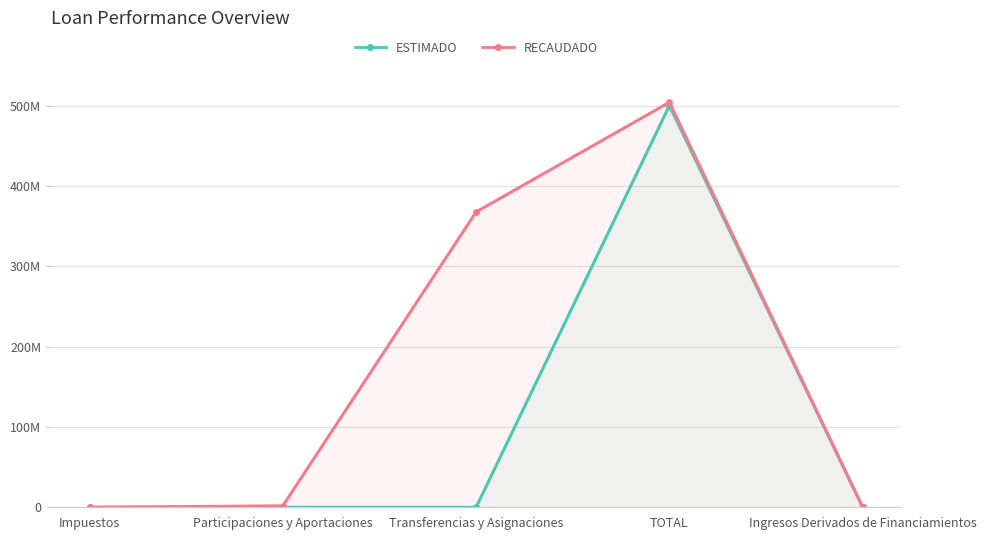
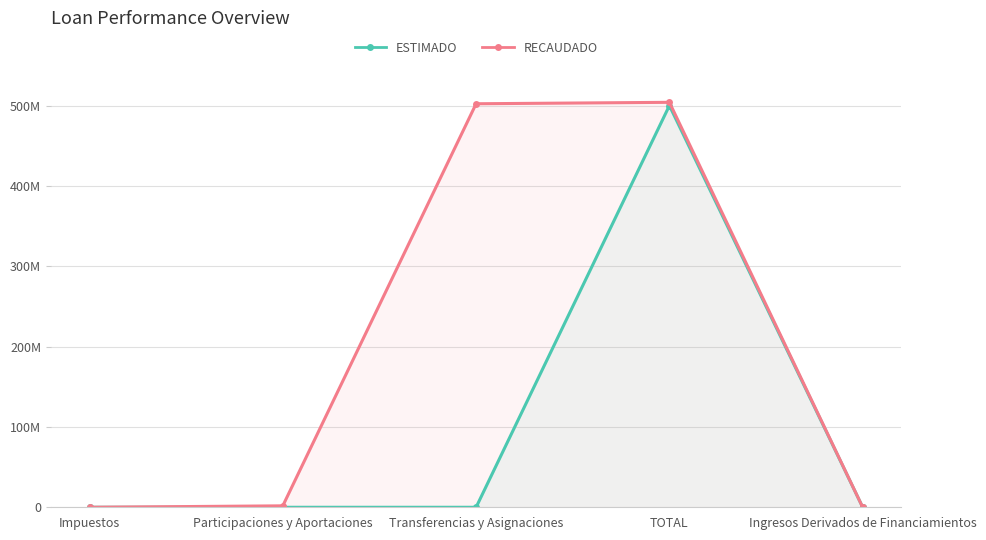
  {
    "ESTIMADO": {
      "Transferencias y Asignaciones": 0,
      "TOTAL": 500000000
    },
    "RECAUDADO": {
-     "Transferencias y Asignaciones": 370000000,
+     "Transferencias y Asignaciones": 500000000,
      "TOTAL": 500000000
    }
  }
